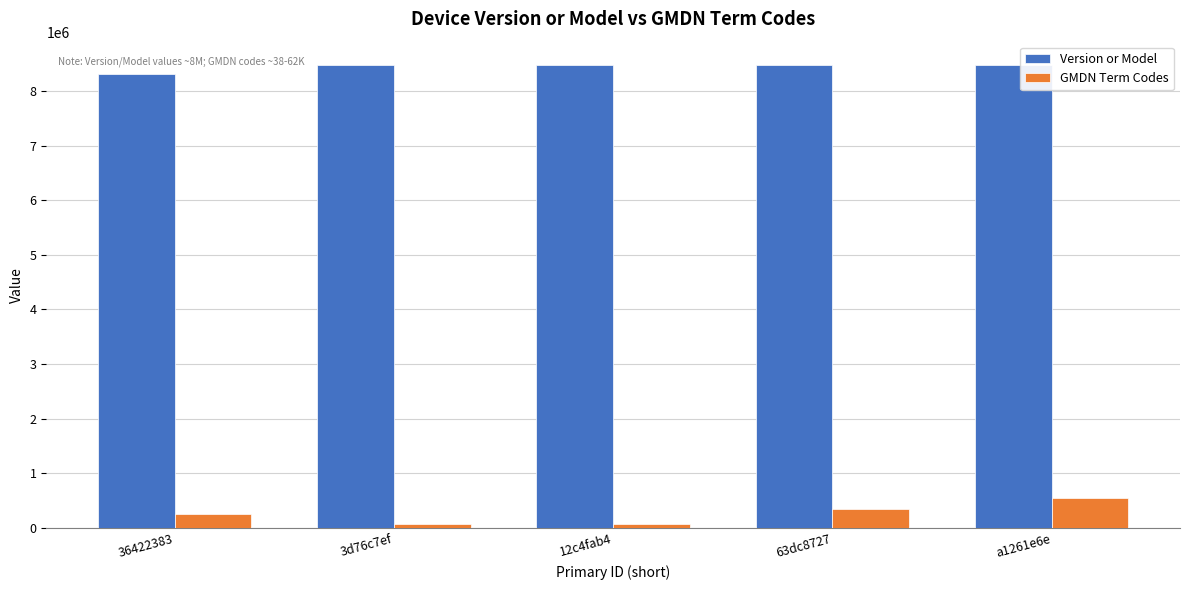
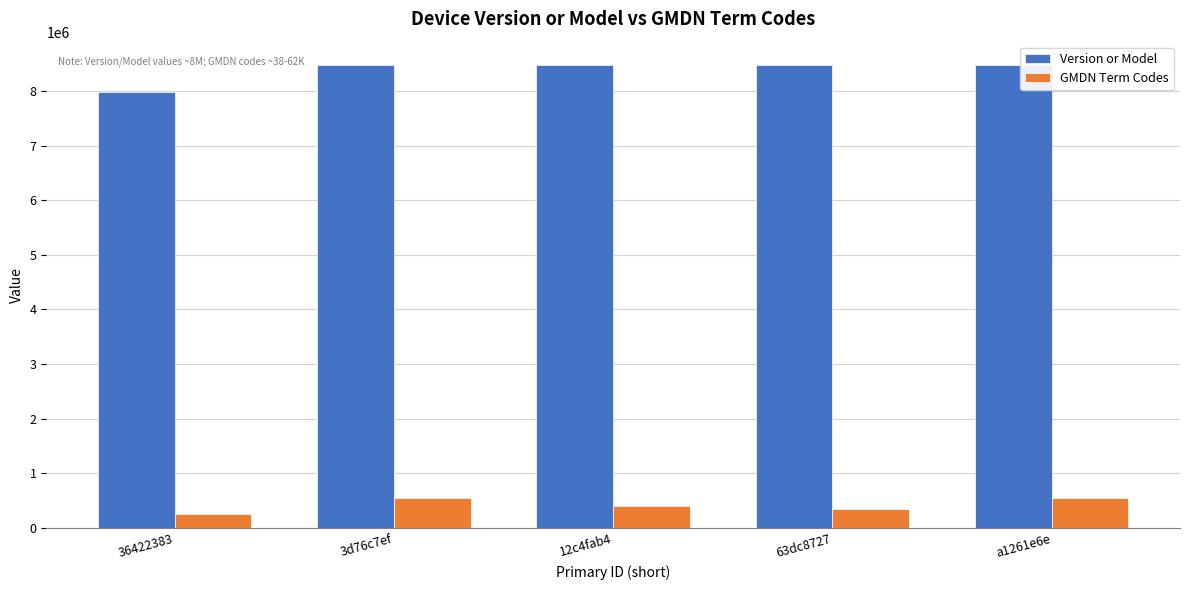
  {
    "Version or Model": {
-     "36422383": 8300000,
+     "36422383": 8000000,
      "3d76c7ef": 8500000,
      "12c4fab4": 8500000,
      "63dc8727": 8500000,
      "a1261e6e": 8500000
    },
    "GMDN Term Codes": {
      "36422383": 200000,
-     "3d76c7ef": 100000,
-     "12c4fab4": 100000,
+     "3d76c7ef": 500000,
+     "12c4fab4": 400000,
      "63dc8727": 300000,
      "a1261e6e": 500000
    }
  }
